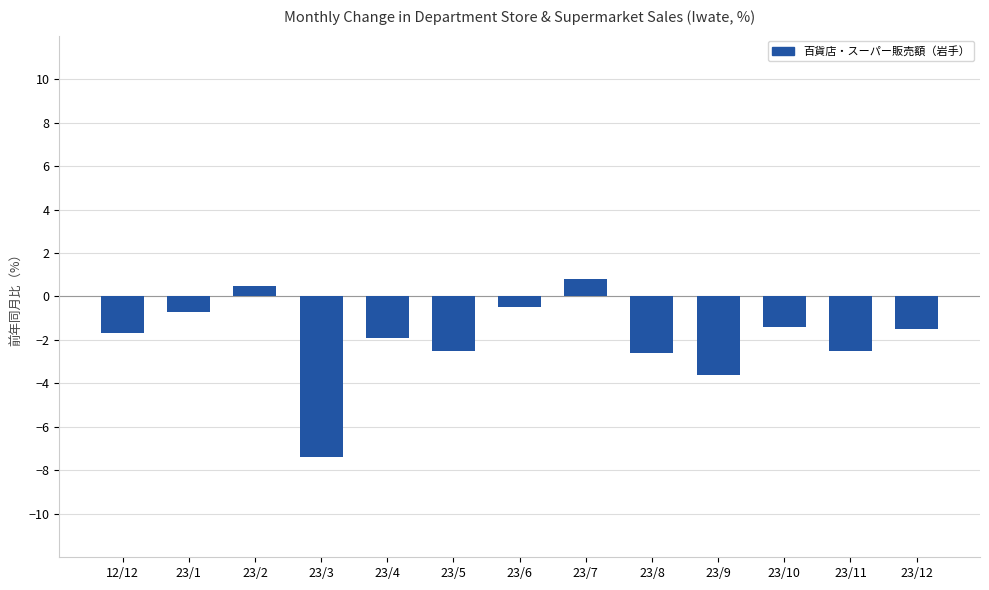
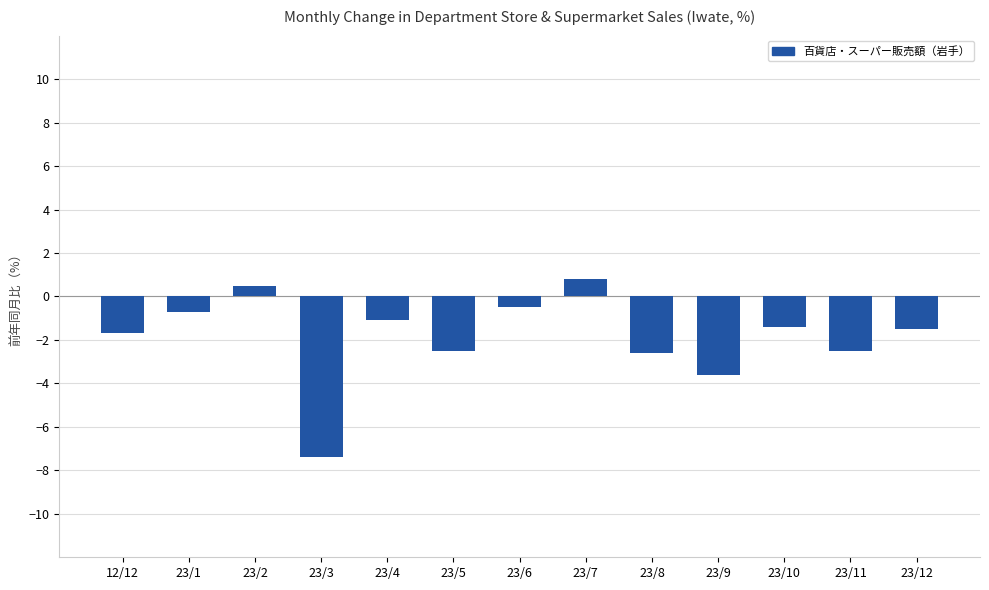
  {
    "12/12": -1.7,
    "23/1": -0.7,
    "23/2": 0.5,
    "23/3": -7.4,
-   "23/4": -1.9,
+   "23/4": -1.1,
    "23/5": -2.5,
    "23/6": -0.5,
    "23/7": 0.8,
    "23/8": -2.6,
    "23/9": -3.6,
    "23/10": -1.4,
    "23/11": -2.5,
    "23/12": -1.5
  }
